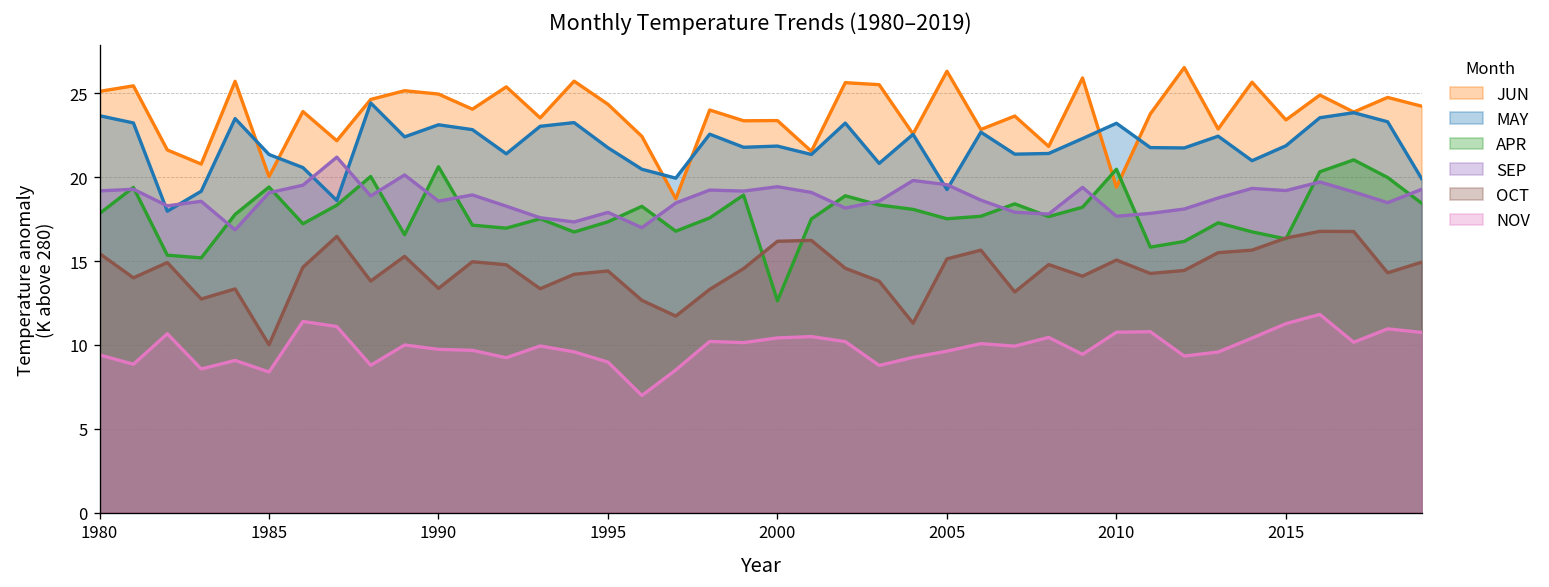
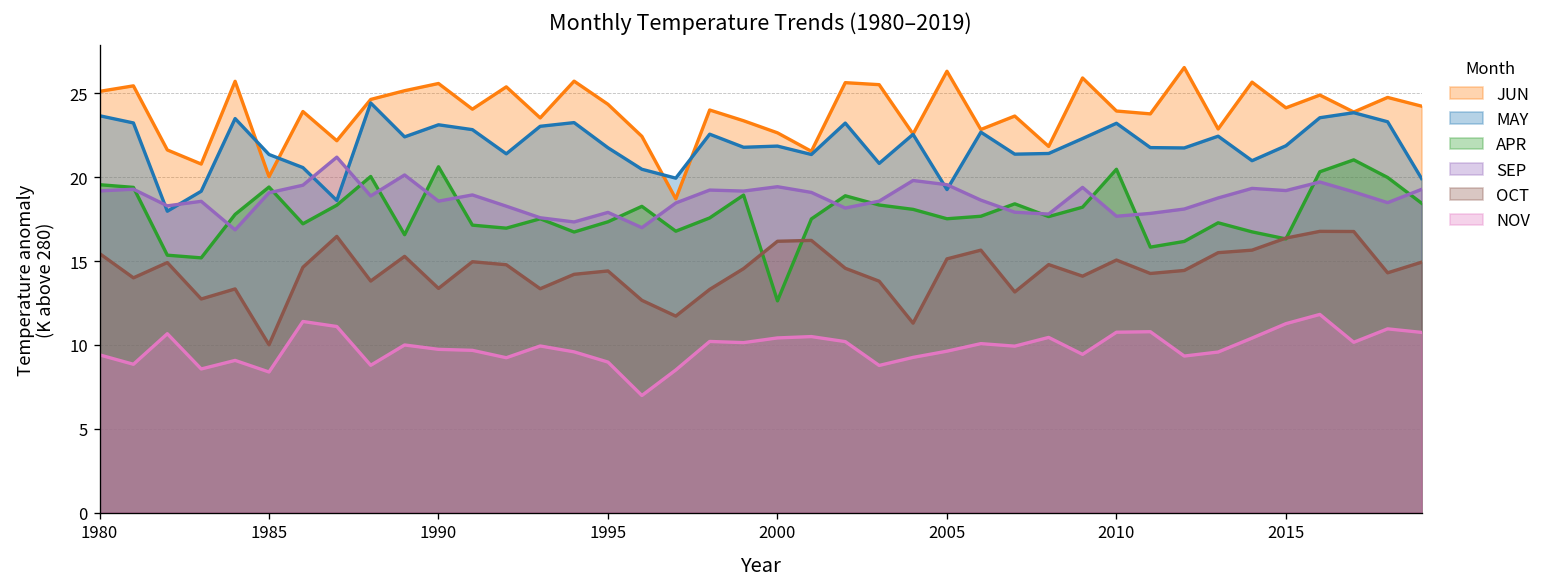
  {
    "JUN": {
      "1980": 25.1,
      "1985": 20.0,
-     "1990": 24.9,
+     "1990": 25.6,
      "1995": 24.3,
-     "2000": 23.4,
+     "2000": 22.6,
      "2005": 26.3,
-     "2010": 19.4,
-     "2015": 23.4
+     "2010": 23.9,
+     "2015": 24.1
    },
    "APR": {
-     "1980": 17.8,
+     "1980": 19.6,
      "1985": 19.4,
      "1990": 20.6,
      "1995": 17.3,
      "2000": 12.6,
      "2005": 17.5,
      "2010": 20.5
    }
  }
